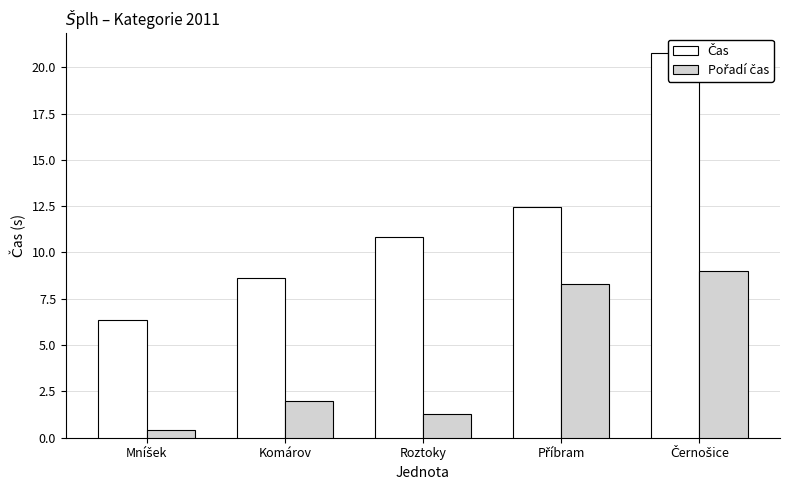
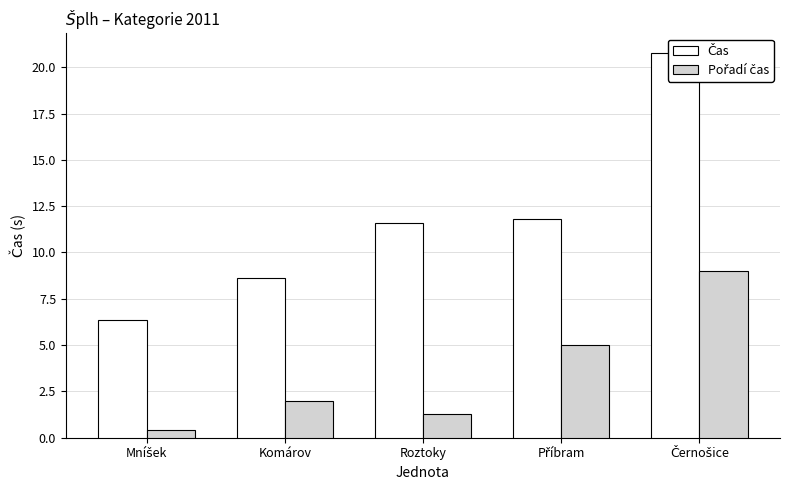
  {
    "Čas": {
      "Mníšek": 6.4,
      "Komárov": 8.6,
-     "Roztoky": 10.8,
-     "Příbram": 12.4
+     "Roztoky": 11.6,
+     "Příbram": 11.8
    },
    "Pořadí čas": {
      "Mníšek": 0.4,
      "Komárov": 2.0,
      "Roztoky": 1.3,
-     "Příbram": 8.3,
+     "Příbram": 5.0,
      "Černošice": 9.0
    }
  }
